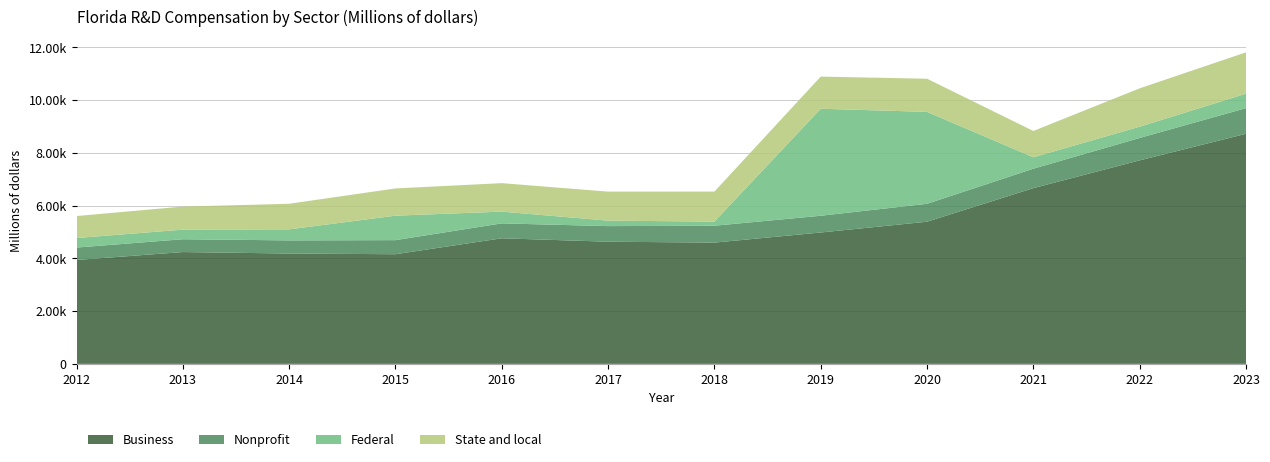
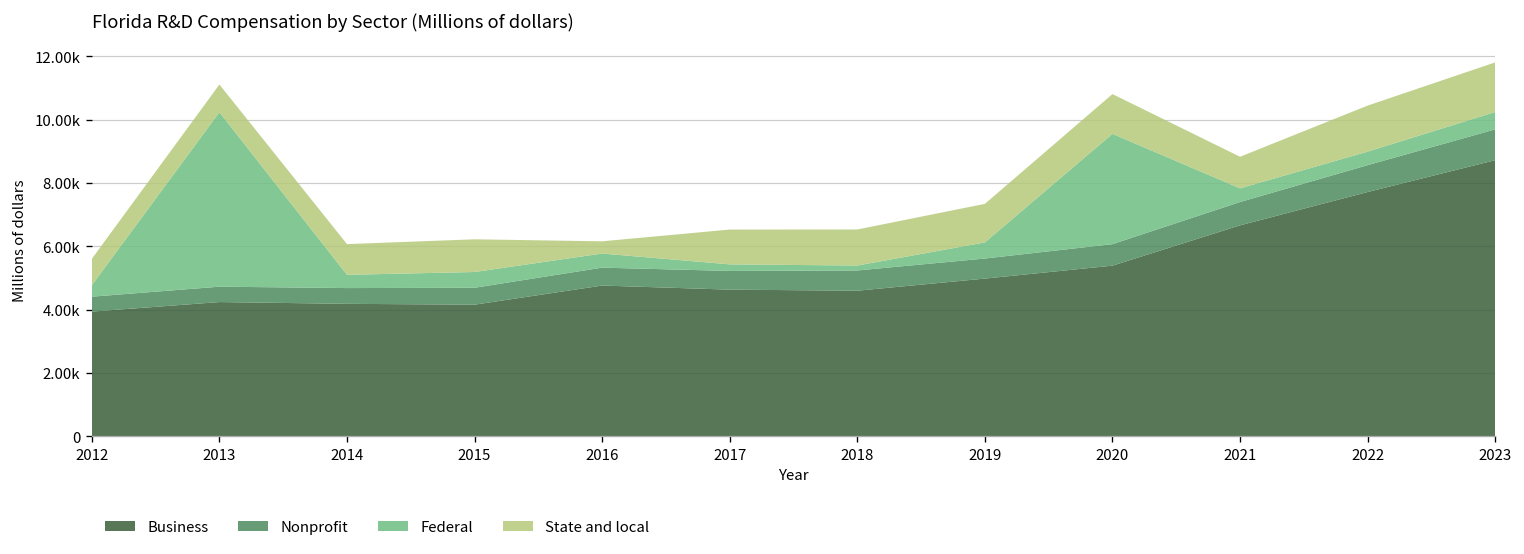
  {
    "Federal": {
      "2012": 400,
-     "2013": 400,
+     "2013": 5500,
      "2014": 400,
-     "2015": 900,
+     "2015": 500,
      "2016": 400,
      "2017": 200,
      "2018": 200,
-     "2019": 4100,
+     "2019": 500,
      "2020": 3500,
      "2021": 400,
      "2022": 400,
      "2023": 500
    },
    "State and local": {
      "2012": 800,
      "2013": 900,
      "2014": 1000,
      "2015": 1000,
-     "2016": 1100,
+     "2016": 400,
      "2017": 1100,
      "2018": 1100,
      "2019": 1200,
      "2020": 1300,
      "2021": 1000,
      "2022": 1500,
      "2023": 1600
    }
  }
